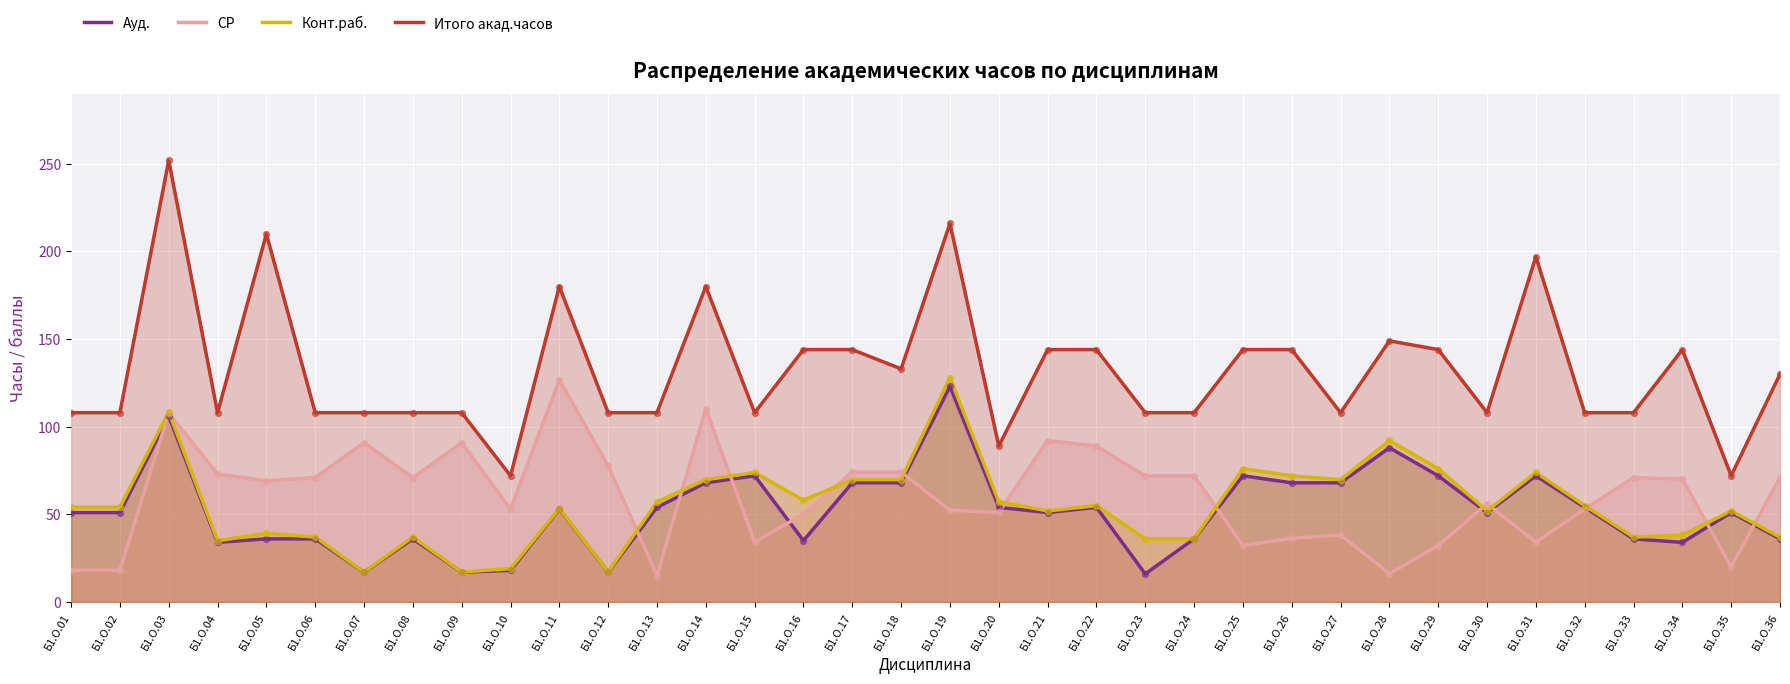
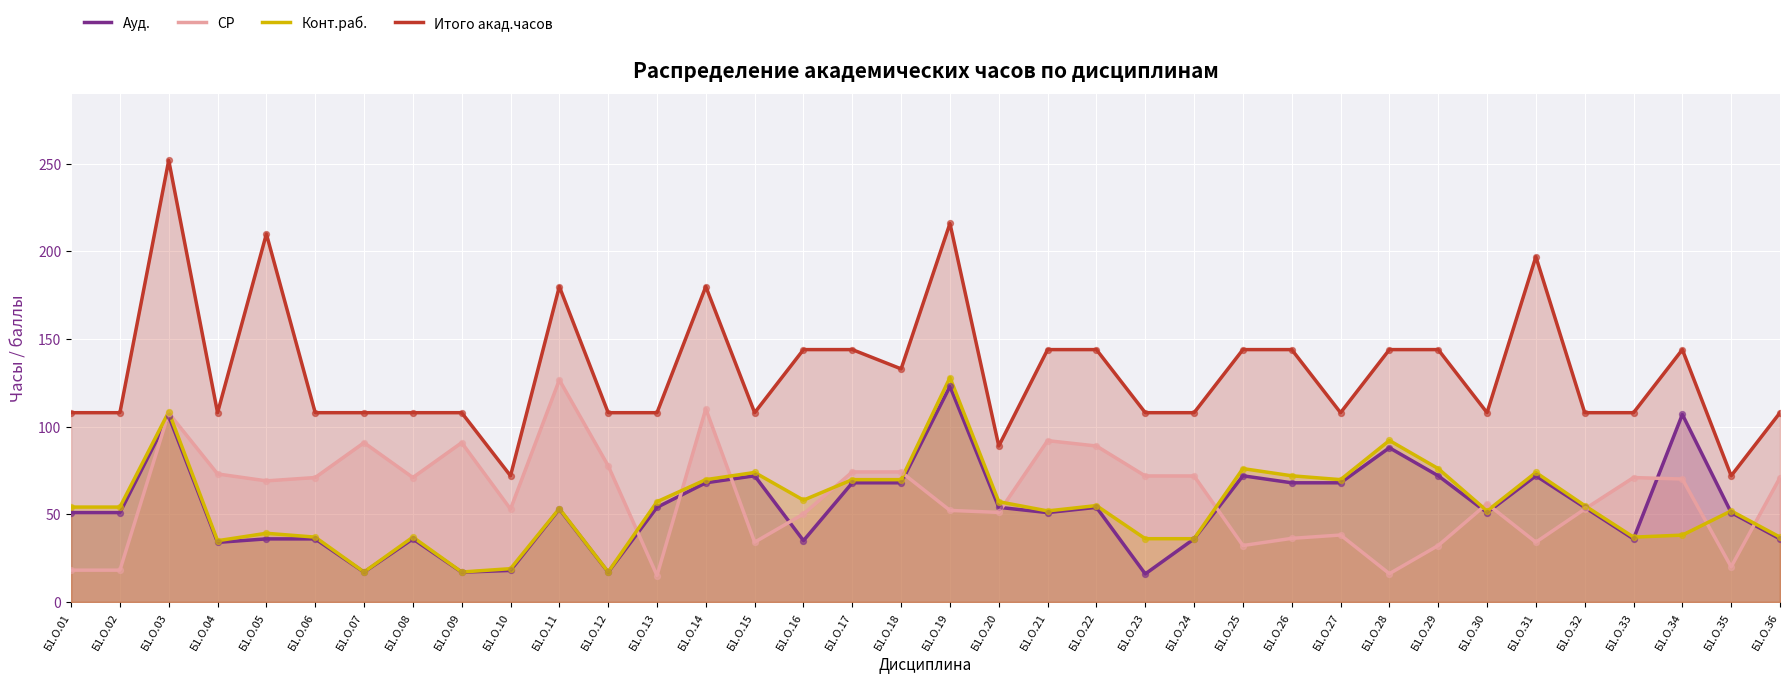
  {
    "Ауд.": {
      "Б1.О.01": 51,
      "Б1.О.02": 51,
      "Б1.О.03": 106,
      "Б1.О.05": 36,
      "Б1.О.13": 54,
      "Б1.О.14": 68,
      "Б1.О.15": 72,
      "Б1.О.16": 35,
      "Б1.О.17": 68,
      "Б1.О.18": 68,
      "Б1.О.19": 123,
      "Б1.О.20": 54,
      "Б1.О.23": 16,
      "Б1.О.25": 72,
      "Б1.О.26": 68,
      "Б1.О.27": 68,
      "Б1.О.28": 88,
      "Б1.О.29": 72,
      "Б1.О.31": 72,
-     "Б1.О.34": 34
+     "Б1.О.34": 107
    },
    "СР": {
      "Б1.О.01": 18,
      "Б1.О.02": 18,
      "Б1.О.04": 73,
      "Б1.О.05": 69,
      "Б1.О.06": 71,
      "Б1.О.07": 91,
      "Б1.О.08": 71,
      "Б1.О.09": 91,
      "Б1.О.10": 53,
      "Б1.О.11": 127,
      "Б1.О.12": 78,
      "Б1.О.13": 15,
      "Б1.О.14": 110,
      "Б1.О.15": 34,
      "Б1.О.16": 50,
      "Б1.О.17": 74,
      "Б1.О.18": 74,
      "Б1.О.19": 52,
      "Б1.О.20": 51,
      "Б1.О.21": 92,
      "Б1.О.22": 89,
      "Б1.О.23": 72,
      "Б1.О.24": 72,
      "Б1.О.25": 32,
      "Б1.О.26": 36,
      "Б1.О.27": 38,
      "Б1.О.28": 16,
      "Б1.О.29": 32,
      "Б1.О.30": 56,
      "Б1.О.31": 34,
      "Б1.О.33": 71,
      "Б1.О.34": 70,
      "Б1.О.35": 20,
      "Б1.О.36": 71
    },
    "Конт.раб.": {
      "Б1.О.01": 54,
      "Б1.О.02": 54,
      "Б1.О.05": 39,
      "Б1.О.13": 57,
      "Б1.О.14": 70,
      "Б1.О.15": 74,
      "Б1.О.16": 58,
      "Б1.О.17": 70,
      "Б1.О.18": 70,
      "Б1.О.19": 128,
      "Б1.О.20": 57,
      "Б1.О.23": 36,
      "Б1.О.25": 76,
      "Б1.О.26": 72,
      "Б1.О.27": 70,
      "Б1.О.28": 92,
      "Б1.О.29": 76,
      "Б1.О.31": 74,
      "Б1.О.34": 38
    },
    "Итого акад.часов": {
      "Б1.О.01": 108,
      "Б1.О.02": 108,
      "Б1.О.03": 252,
      "Б1.О.04": 108,
      "Б1.О.05": 210,
      "Б1.О.06": 108,
      "Б1.О.07": 108,
      "Б1.О.08": 108,
      "Б1.О.09": 108,
      "Б1.О.10": 72,
      "Б1.О.11": 180,
      "Б1.О.12": 108,
      "Б1.О.13": 108,
      "Б1.О.14": 180,
      "Б1.О.15": 108,
      "Б1.О.16": 144,
      "Б1.О.17": 144,
      "Б1.О.18": 133,
      "Б1.О.19": 216,
      "Б1.О.20": 89,
      "Б1.О.21": 144,
      "Б1.О.22": 144,
      "Б1.О.23": 108,
      "Б1.О.24": 108,
      "Б1.О.25": 144,
      "Б1.О.26": 144,
      "Б1.О.27": 108,
-     "Б1.О.28": 149,
+     "Б1.О.28": 144,
      "Б1.О.29": 144,
      "Б1.О.30": 108,
      "Б1.О.31": 197,
      "Б1.О.32": 108,
      "Б1.О.33": 108,
      "Б1.О.34": 144,
      "Б1.О.35": 72,
-     "Б1.О.36": 130
+     "Б1.О.36": 108
    }
  }
